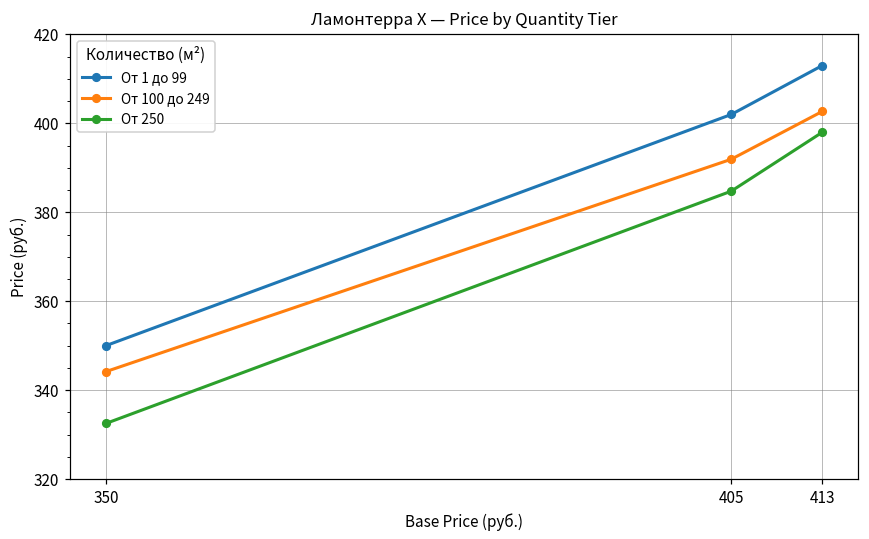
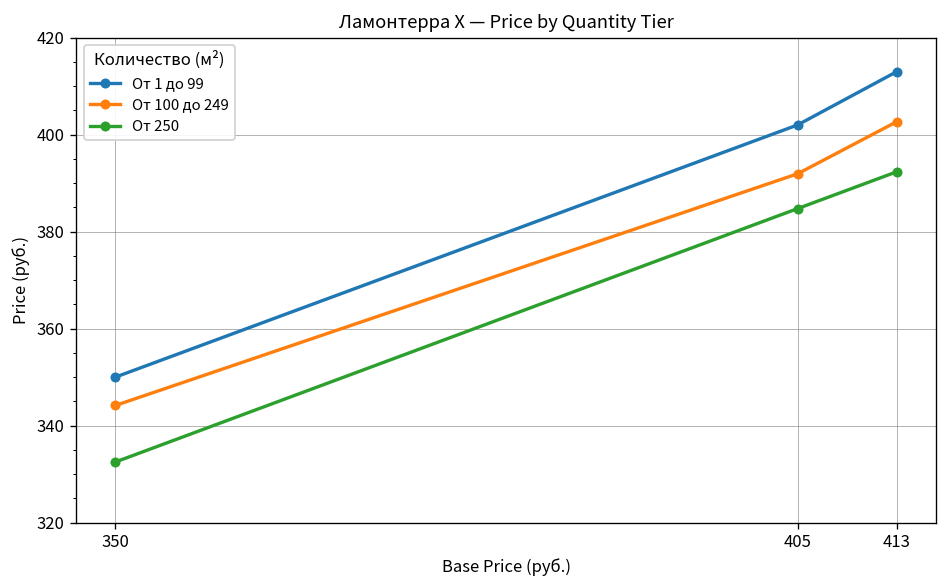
  {
    "От 1 до 99": {
      "350": 350,
      "405": 402,
      "413": 413
    },
    "От 100 до 249": {
      "350": 344,
      "405": 392,
      "413": 403
    },
    "От 250": {
      "350": 333,
      "405": 385,
-     "413": 398
+     "413": 392
    }
  }
